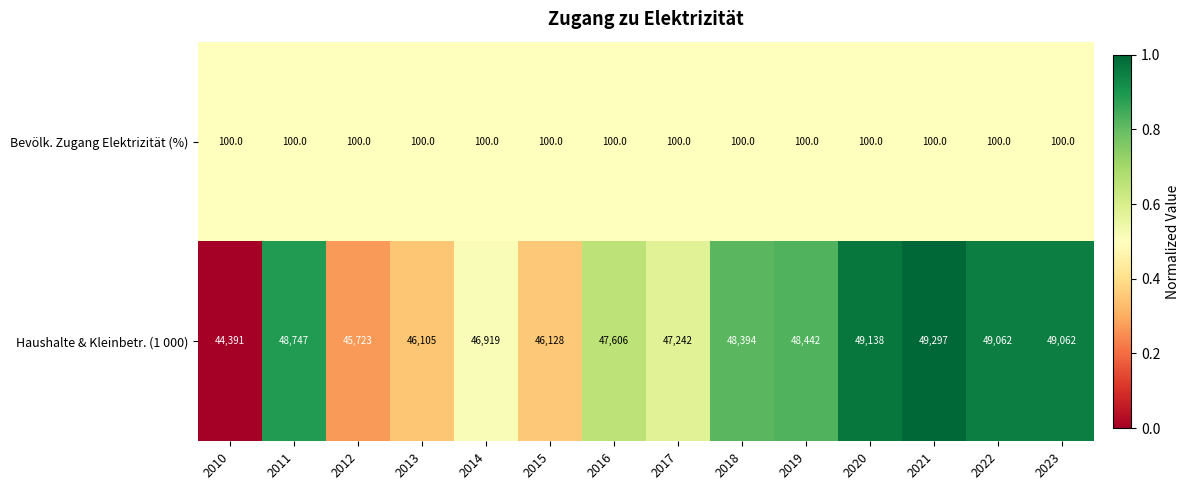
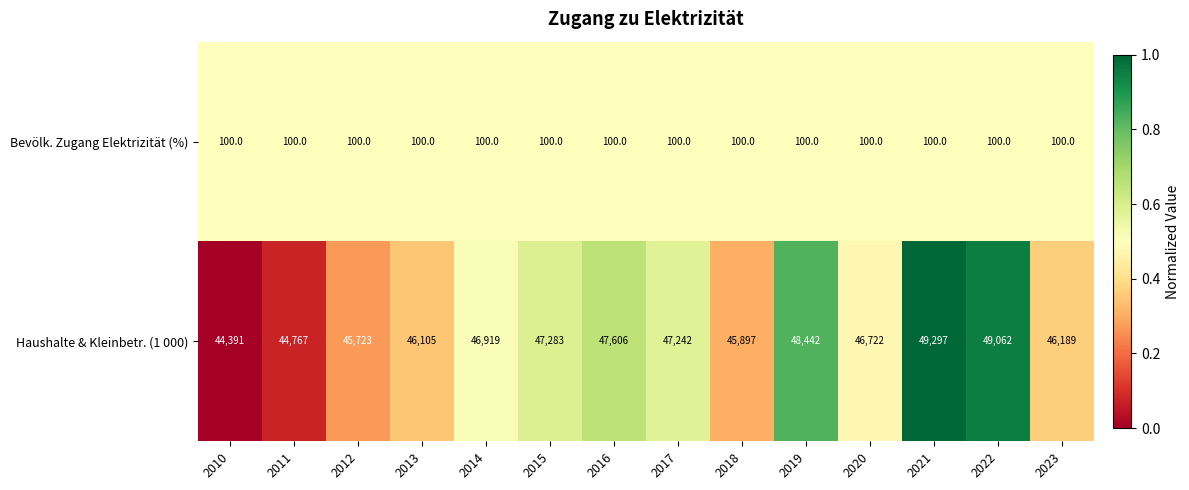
  {
    "Bevölk. Zugang Elektrizität (%)": {
      "2010": "100.0",
      "2011": "100.0",
      "2012": "100.0",
      "2013": "100.0",
      "2014": "100.0",
      "2015": "100.0",
      "2016": "100.0",
      "2017": "100.0",
      "2018": "100.0",
      "2019": "100.0",
      "2020": "100.0",
      "2021": "100.0",
      "2022": "100.0",
      "2023": "100.0"
    },
    "Haushalte & Kleinbetr. (1 000)": {
      "2010": "44,391",
-     "2011": "48,747",
+     "2011": "44,767",
      "2012": "45,723",
      "2013": "46,105",
      "2014": "46,919",
-     "2015": "46,128",
+     "2015": "47,283",
      "2016": "47,606",
      "2017": "47,242",
-     "2018": "48,394",
+     "2018": "45,897",
      "2019": "48,442",
-     "2020": "49,138",
+     "2020": "46,722",
      "2021": "49,297",
      "2022": "49,062",
-     "2023": "49,062"
+     "2023": "46,189"
    }
  }
